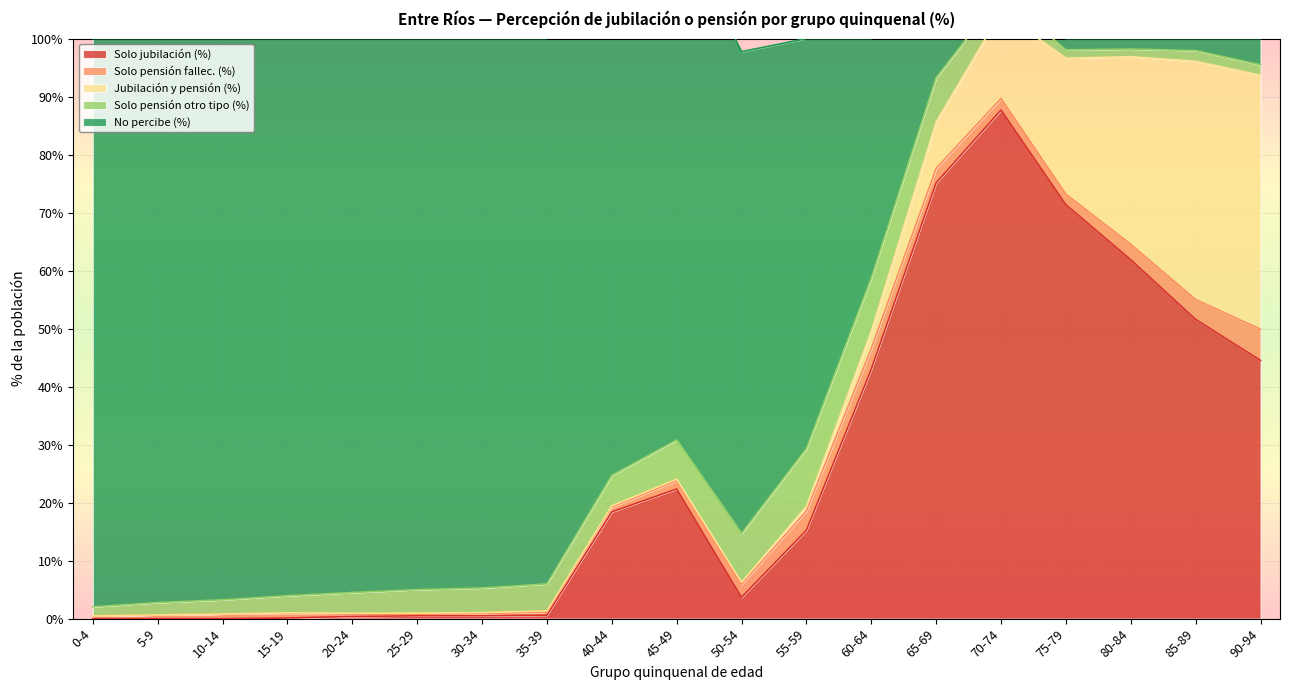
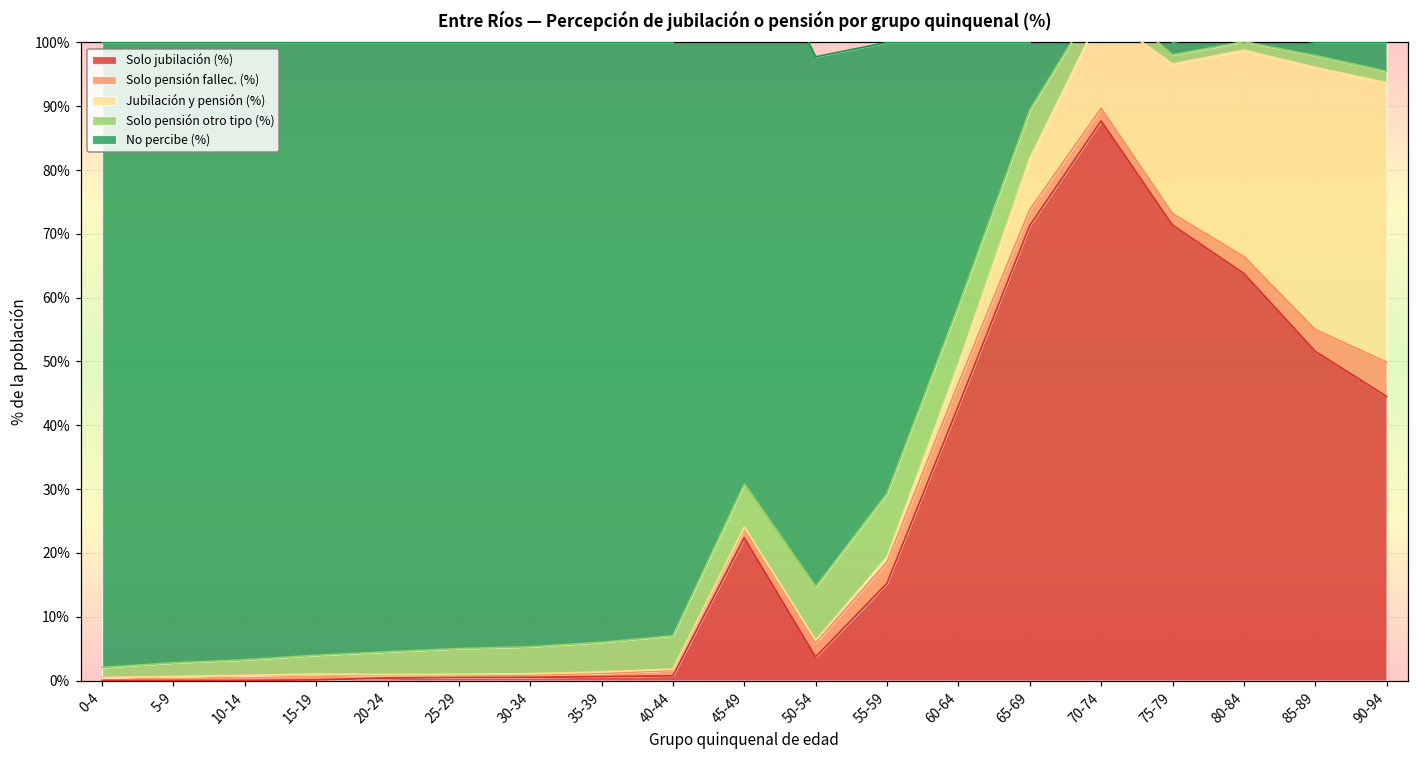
  {
    "Solo jubilación (%)": {
      "0-4": "0%",
      "5-9": "0%",
      "10-14": "0%",
      "15-19": "0%",
      "35-39": "1%",
-     "40-44": "18%",
+     "40-44": "1%",
      "45-49": "22%",
      "50-54": "4%",
      "55-59": "15%",
      "60-64": "43%",
-     "65-69": "75%",
+     "65-69": "71%",
      "70-74": "88%",
      "75-79": "71%",
-     "80-84": "62%",
+     "80-84": "64%",
      "85-89": "52%",
      "90-94": "45%"
    },
    "Solo pensión fallec. (%)": {
      "55-59": "3%",
      "60-64": "4%",
      "65-69": "2%",
      "70-74": "2%",
      "75-79": "2%",
      "80-84": "3%",
      "85-89": "3%",
      "90-94": "5%"
    },
    "Jubilación y pensión (%)": {
      "55-59": "1%",
      "60-64": "3%",
      "65-69": "8%",
      "75-79": "23%",
      "80-84": "32%",
      "85-89": "41%",
      "90-94": "44%"
    },
    "Solo pensión otro tipo (%)": {
      "0-4": "2%",
      "5-9": "2%",
      "10-14": "2%",
      "15-19": "3%",
      "20-24": "4%",
      "25-29": "4%",
      "30-34": "4%",
      "35-39": "5%",
      "40-44": "5%",
      "45-49": "7%",
      "50-54": "8%",
      "55-59": "10%",
      "60-64": "9%",
      "65-69": "8%",
      "75-79": "1%",
      "80-84": "1%",
      "85-89": "2%",
      "90-94": "2%"
    },
    "No percibe (%)": {
      "0-4": "98%",
      "5-9": "97%",
      "10-14": "97%",
      "15-19": "96%",
      "20-24": "96%",
      "25-29": "95%",
      "30-34": "95%",
      "35-39": "94%",
      "50-54": "83%",
      "55-59": "71%",
      "60-64": "41%",
      "75-79": "2%",
      "85-89": "2%",
      "90-94": "5%"
    }
  }
